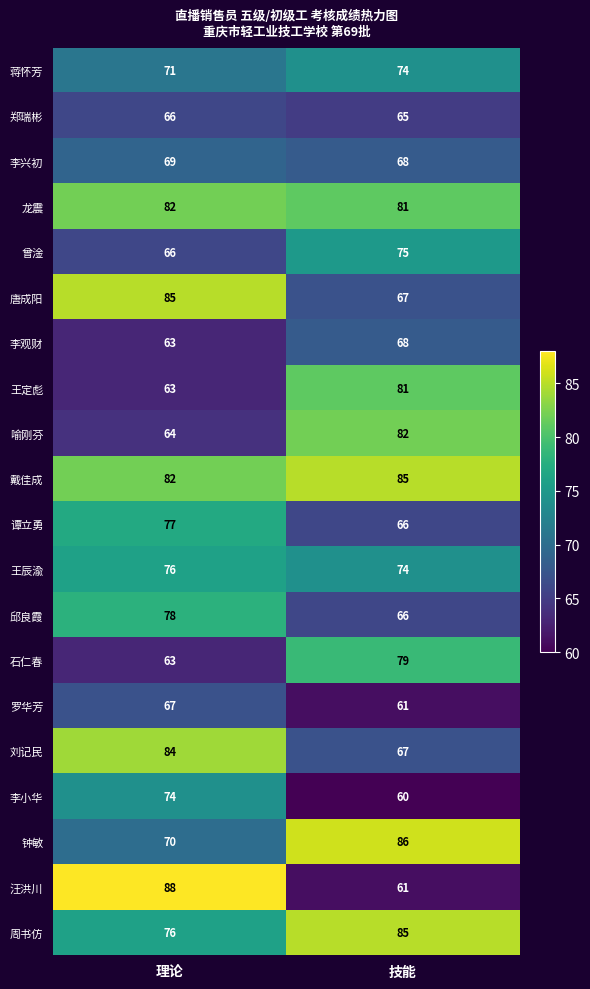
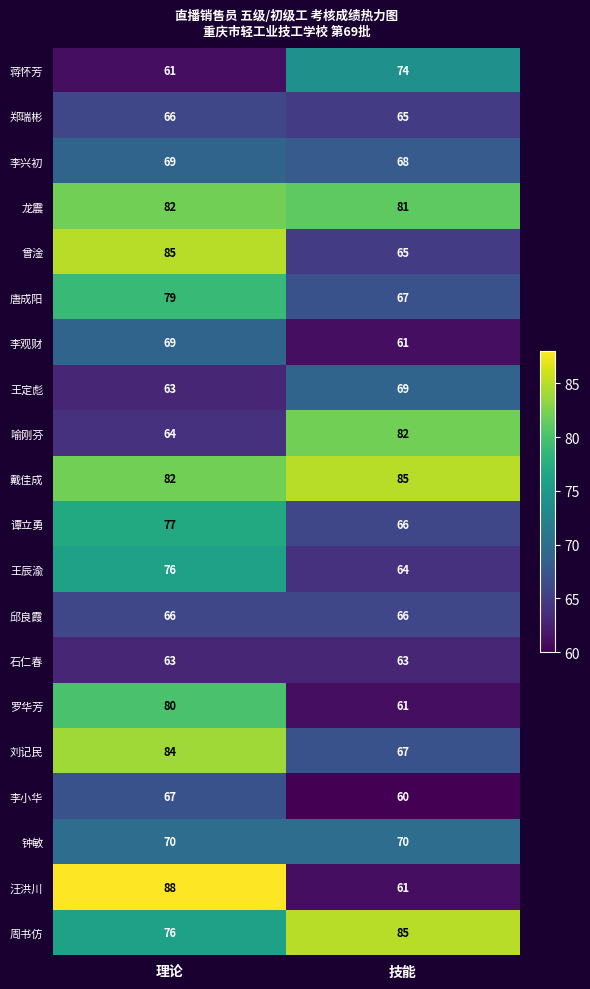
  {
    "蒋怀芳": {
-     "理论": 71,
+     "理论": 61,
      "技能": 74
    },
    "郑瑞彬": {
      "理论": 66,
      "技能": 65
    },
    "李兴初": {
      "理论": 69,
      "技能": 68
    },
    "龙震": {
      "理论": 82,
      "技能": 81
    },
    "曾淦": {
-     "理论": 66,
-     "技能": 75
+     "理论": 85,
+     "技能": 65
    },
    "唐成阳": {
-     "理论": 85,
+     "理论": 79,
      "技能": 67
    },
    "李观财": {
-     "理论": 63,
-     "技能": 68
+     "理论": 69,
+     "技能": 61
    },
    "王定彪": {
      "理论": 63,
-     "技能": 81
+     "技能": 69
    },
    "喻刚芬": {
      "理论": 64,
      "技能": 82
    },
    "戴佳成": {
      "理论": 82,
      "技能": 85
    },
    "谭立勇": {
      "理论": 77,
      "技能": 66
    },
    "王辰渝": {
      "理论": 76,
-     "技能": 74
+     "技能": 64
    },
    "邱良霞": {
-     "理论": 78,
+     "理论": 66,
      "技能": 66
    },
    "石仁春": {
      "理论": 63,
-     "技能": 79
+     "技能": 63
    },
    "罗华芳": {
-     "理论": 67,
+     "理论": 80,
      "技能": 61
    },
    "刘记民": {
      "理论": 84,
      "技能": 67
    },
    "李小华": {
-     "理论": 74,
+     "理论": 67,
      "技能": 60
    },
    "钟敏": {
      "理论": 70,
-     "技能": 86
+     "技能": 70
    },
    "汪洪川": {
      "理论": 88,
      "技能": 61
    },
    "周书仿": {
      "理论": 76,
      "技能": 85
    }
  }
